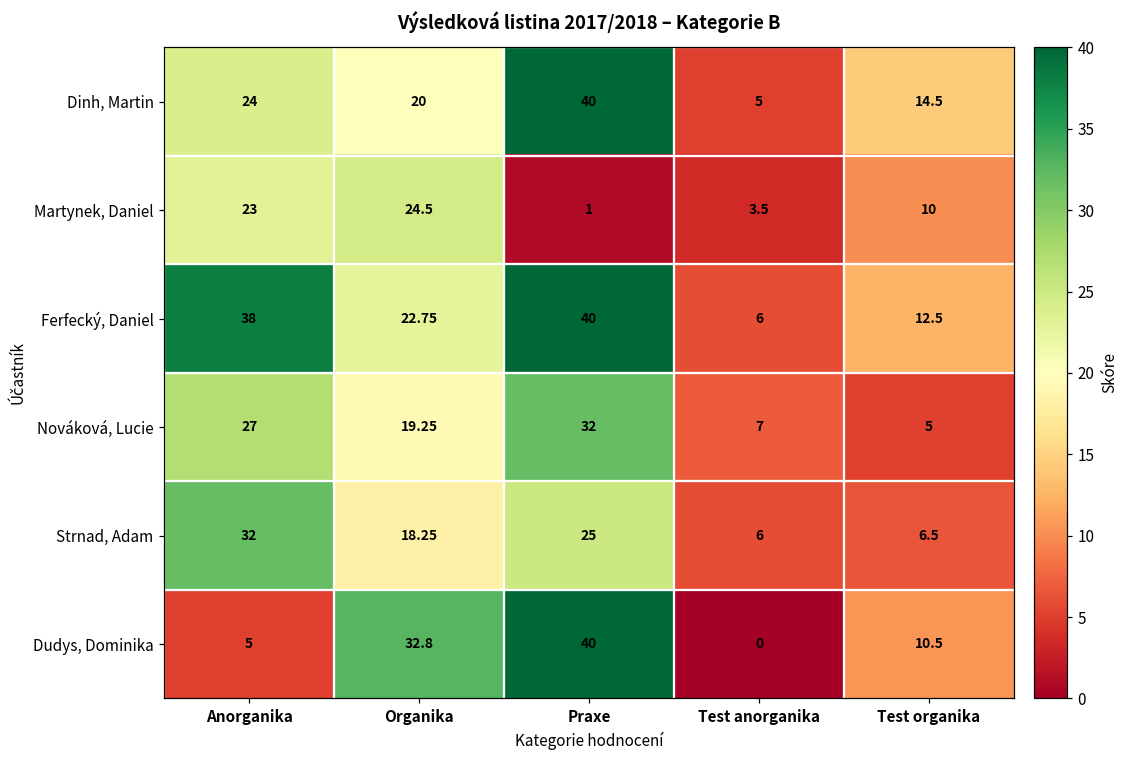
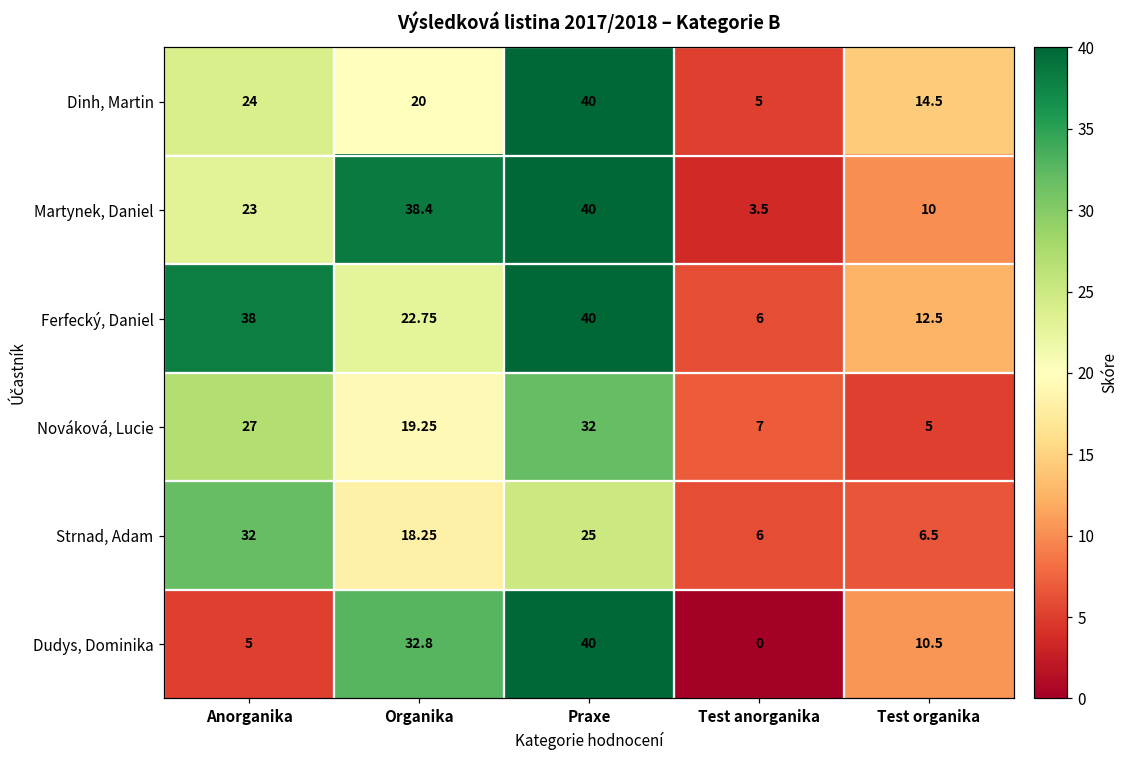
  {
    "Dinh, Martin": {
      "Anorganika": 24,
      "Organika": 20,
      "Praxe": 40,
      "Test anorganika": 5,
      "Test organika": 14.5
    },
    "Martynek, Daniel": {
      "Anorganika": 23,
-     "Organika": 24.5,
-     "Praxe": 1,
+     "Organika": 38.4,
+     "Praxe": 40,
      "Test anorganika": 3.5,
      "Test organika": 10
    },
    "Ferfecký, Daniel": {
      "Anorganika": 38,
      "Organika": 22.75,
      "Praxe": 40,
      "Test anorganika": 6,
      "Test organika": 12.5
    },
    "Nováková, Lucie": {
      "Anorganika": 27,
      "Organika": 19.25,
      "Praxe": 32,
      "Test anorganika": 7,
      "Test organika": 5
    },
    "Strnad, Adam": {
      "Anorganika": 32,
      "Organika": 18.25,
      "Praxe": 25,
      "Test anorganika": 6,
      "Test organika": 6.5
    },
    "Dudys, Dominika": {
      "Anorganika": 5,
      "Organika": 32.8,
      "Praxe": 40,
      "Test anorganika": 0,
      "Test organika": 10.5
    }
  }
